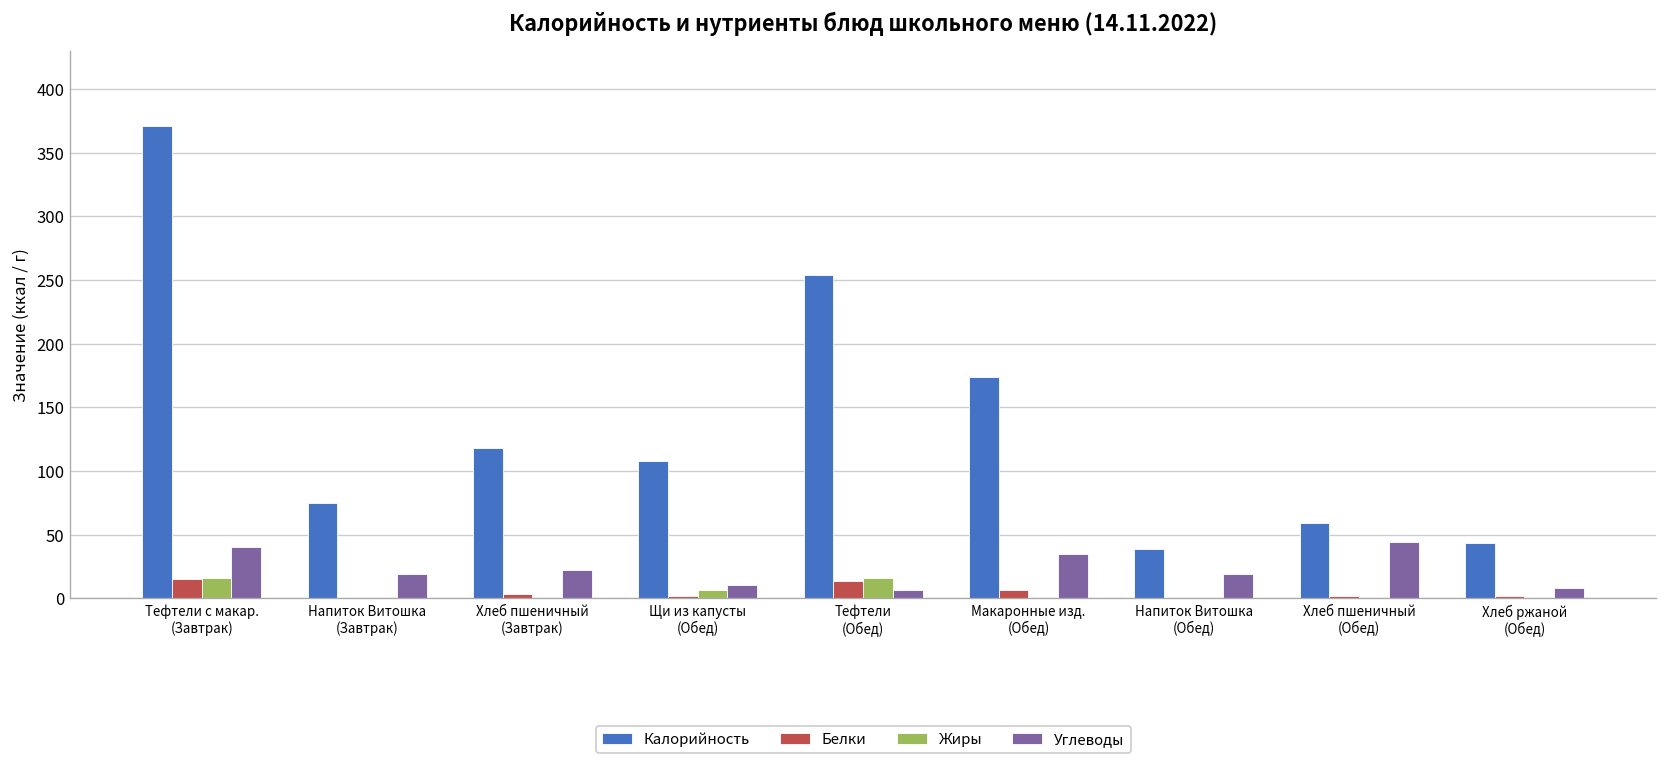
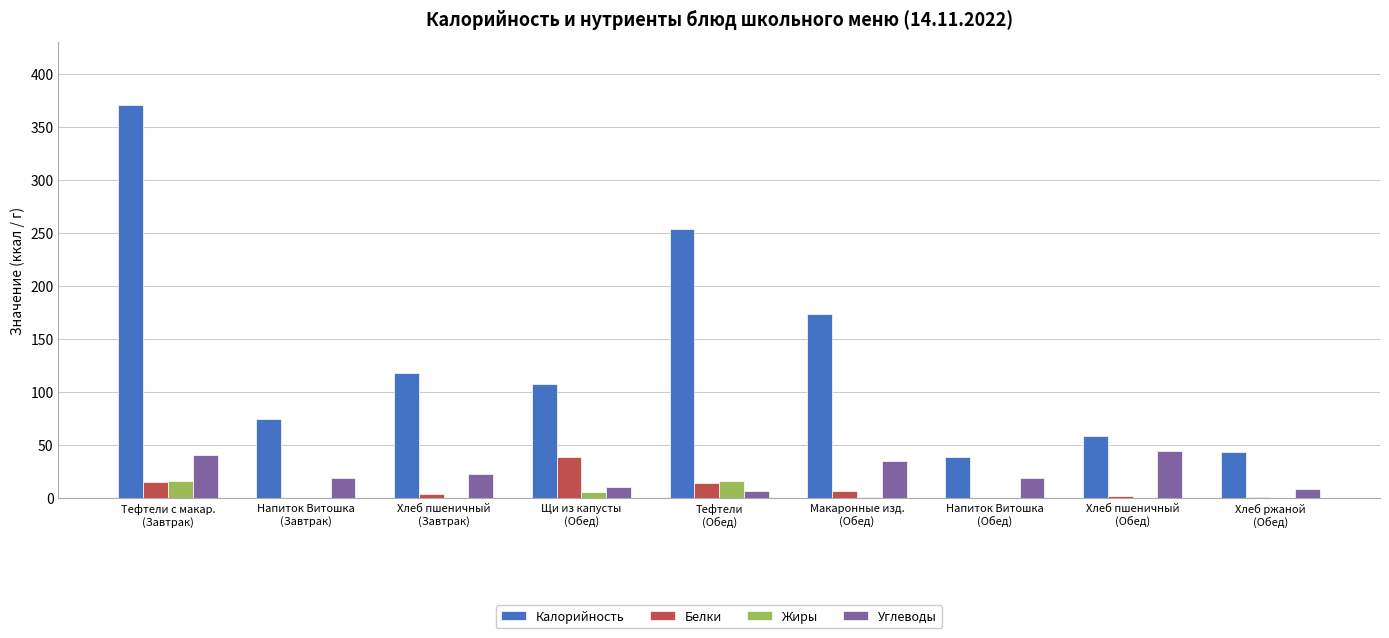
  {
    "Калорийность": {
      "Тефтели с макар. (Завтрак)": 371,
      "Напиток Витошка (Завтрак)": 75,
      "Хлеб пшеничный (Завтрак)": 118,
      "Щи из капусты (Обед)": 108,
      "Тефтели (Обед)": 254,
      "Макаронные изд. (Обед)": 174,
      "Напиток Витошка (Обед)": 39,
      "Хлеб пшеничный (Обед)": 59,
      "Хлеб ржаной (Обед)": 44
    },
    "Белки": {
      "Тефтели с макар. (Завтрак)": 15,
      "Напиток Витошка (Завтрак)": 0,
      "Хлеб пшеничный (Завтрак)": 4,
-     "Щи из капусты (Обед)": 2,
+     "Щи из капусты (Обед)": 39,
      "Тефтели (Обед)": 14,
      "Макаронные изд. (Обед)": 7,
      "Напиток Витошка (Обед)": 0
    },
    "Жиры": {
      "Тефтели с макар. (Завтрак)": 16,
      "Напиток Витошка (Завтрак)": 0,
      "Щи из капусты (Обед)": 6,
      "Тефтели (Обед)": 16,
      "Напиток Витошка (Обед)": 0
    },
    "Углеводы": {
      "Тефтели с макар. (Завтрак)": 40,
      "Напиток Витошка (Завтрак)": 19,
      "Хлеб пшеничный (Завтрак)": 23,
      "Щи из капусты (Обед)": 11,
      "Тефтели (Обед)": 6,
      "Макаронные изд. (Обед)": 35,
      "Напиток Витошка (Обед)": 19,
      "Хлеб пшеничный (Обед)": 45,
      "Хлеб ржаной (Обед)": 8
    }
  }
